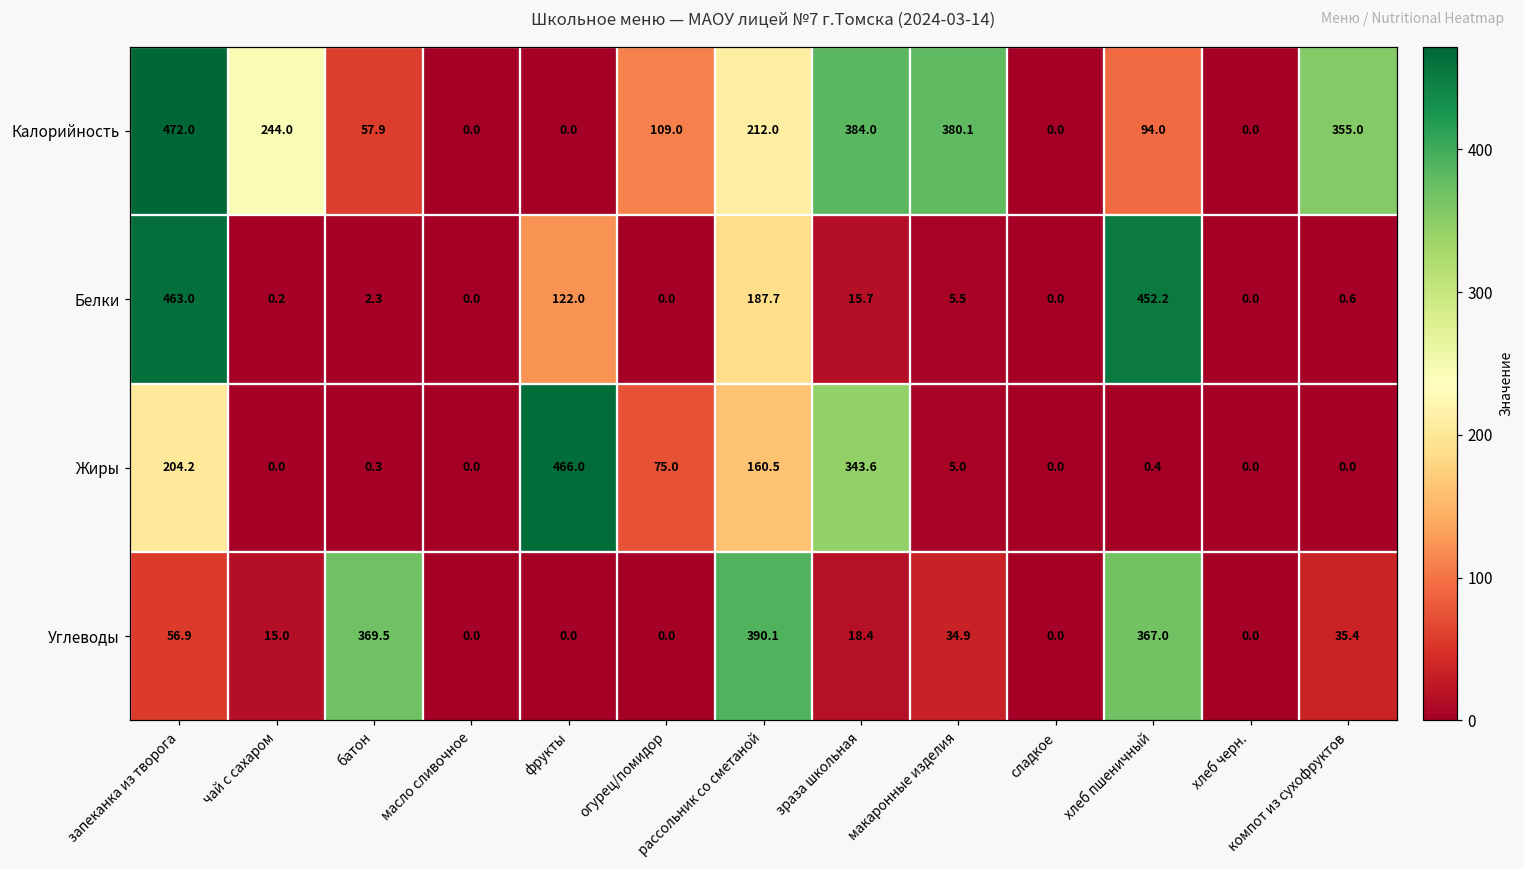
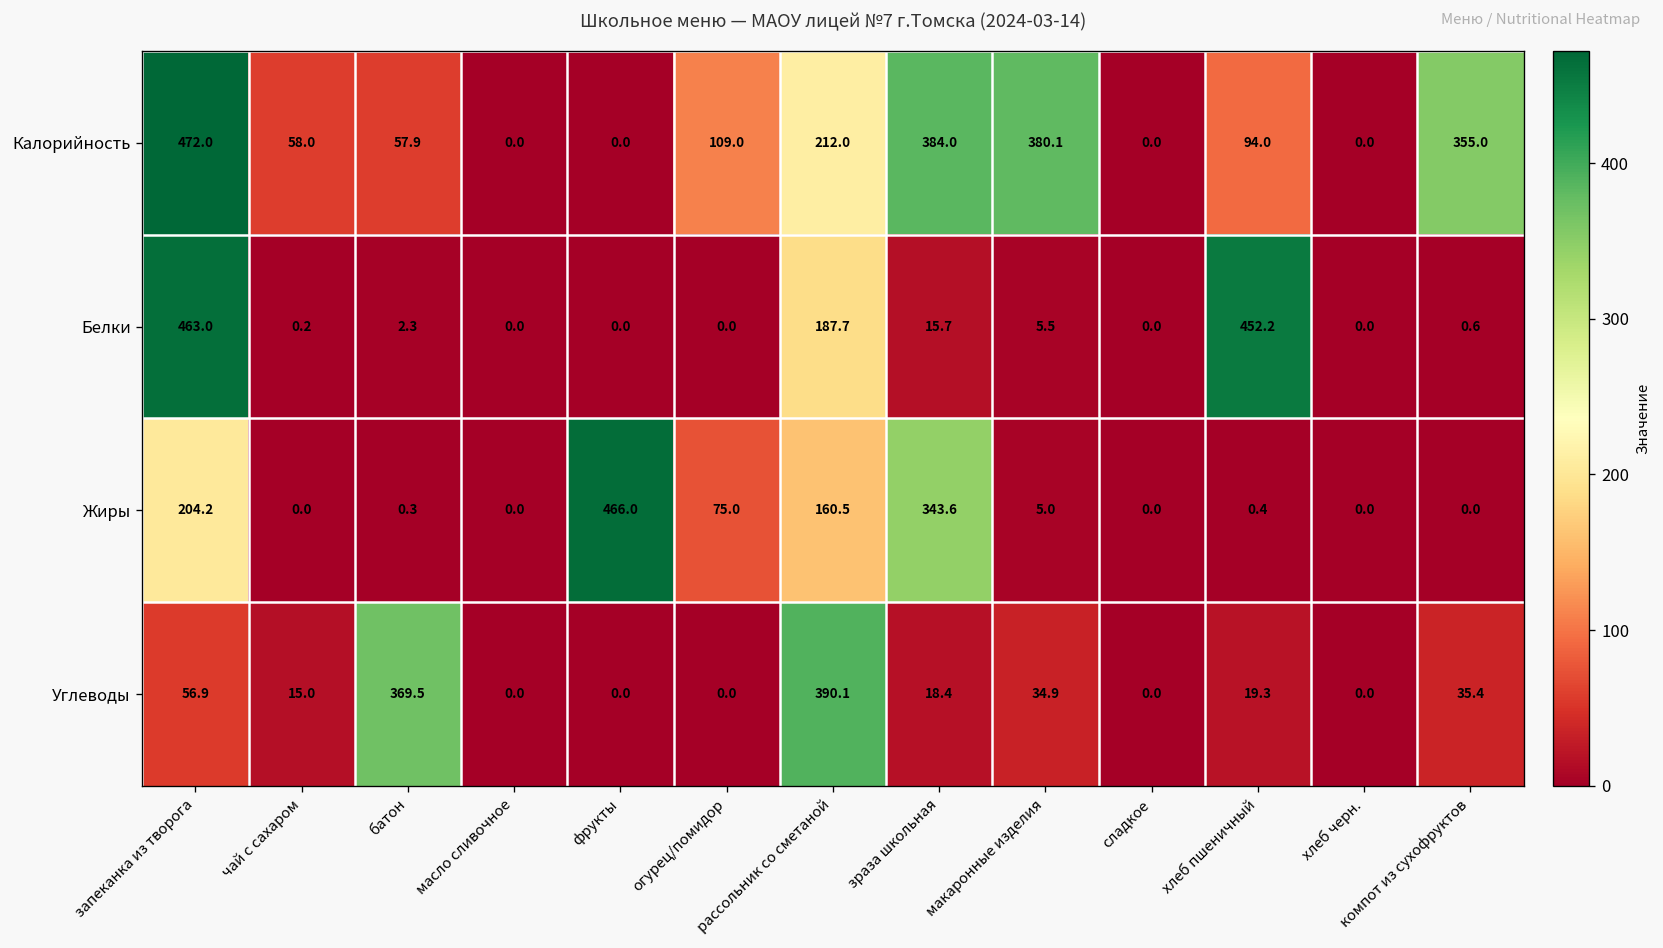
  {
    "Калорийность": {
      "запеканка из творога": 472.0,
-     "чай с сахаром": 244.0,
+     "чай с сахаром": 58.0,
      "батон": 57.9,
      "масло сливочное": 0.0,
      "фрукты": 0.0,
      "огурец/помидор": 109.0,
      "рассольник со сметаной": 212.0,
      "зраза школьная": 384.0,
      "макаронные изделия": 380.1,
      "сладкое": 0.0,
      "хлеб пшеничный": 94.0,
      "хлеб черн.": 0.0,
      "компот из сухофруктов": 355.0
    },
    "Белки": {
      "запеканка из творога": 463.0,
      "чай с сахаром": 0.2,
      "батон": 2.3,
      "масло сливочное": 0.0,
-     "фрукты": 122.0,
+     "фрукты": 0.0,
      "огурец/помидор": 0.0,
      "рассольник со сметаной": 187.7,
      "зраза школьная": 15.7,
      "макаронные изделия": 5.5,
      "сладкое": 0.0,
      "хлеб пшеничный": 452.2,
      "хлеб черн.": 0.0,
      "компот из сухофруктов": 0.6
    },
    "Жиры": {
      "запеканка из творога": 204.2,
      "чай с сахаром": 0.0,
      "батон": 0.3,
      "масло сливочное": 0.0,
      "фрукты": 466.0,
      "огурец/помидор": 75.0,
      "рассольник со сметаной": 160.5,
      "зраза школьная": 343.6,
      "макаронные изделия": 5.0,
      "сладкое": 0.0,
      "хлеб пшеничный": 0.4,
      "хлеб черн.": 0.0,
      "компот из сухофруктов": 0.0
    },
    "Углеводы": {
      "запеканка из творога": 56.9,
      "чай с сахаром": 15.0,
      "батон": 369.5,
      "масло сливочное": 0.0,
      "фрукты": 0.0,
      "огурец/помидор": 0.0,
      "рассольник со сметаной": 390.1,
      "зраза школьная": 18.4,
      "макаронные изделия": 34.9,
      "сладкое": 0.0,
-     "хлеб пшеничный": 367.0,
+     "хлеб пшеничный": 19.3,
      "хлеб черн.": 0.0,
      "компот из сухофруктов": 35.4
    }
  }
